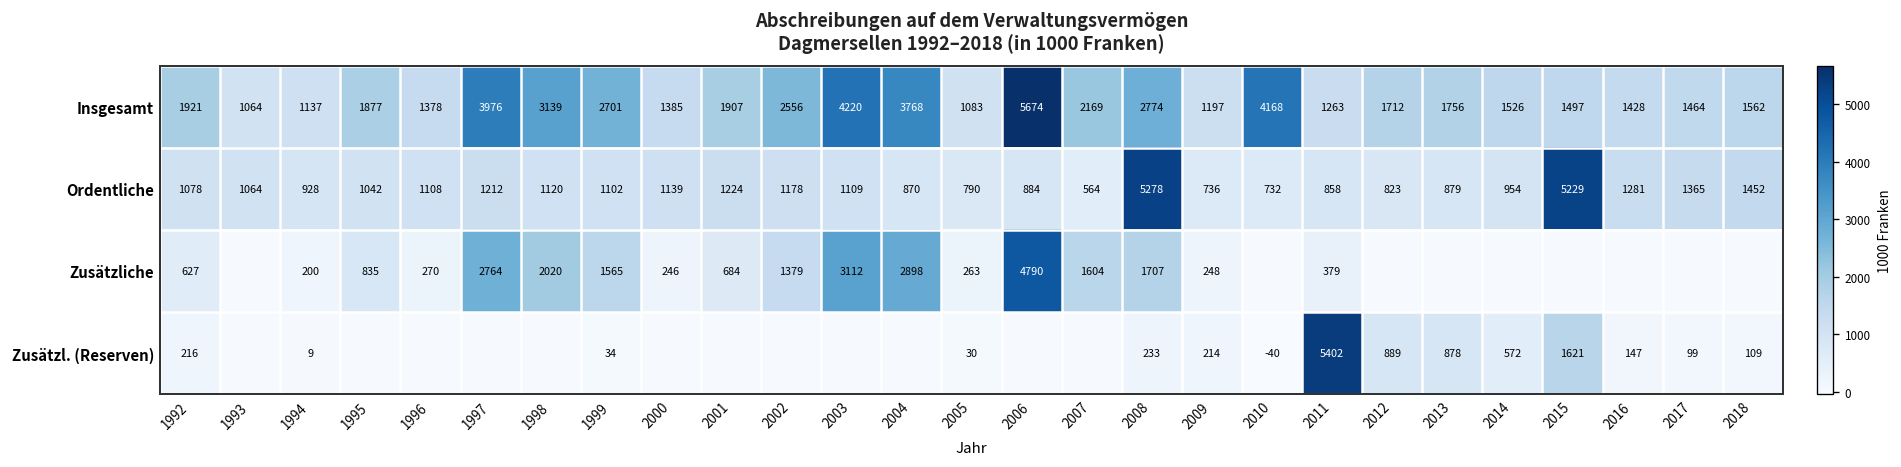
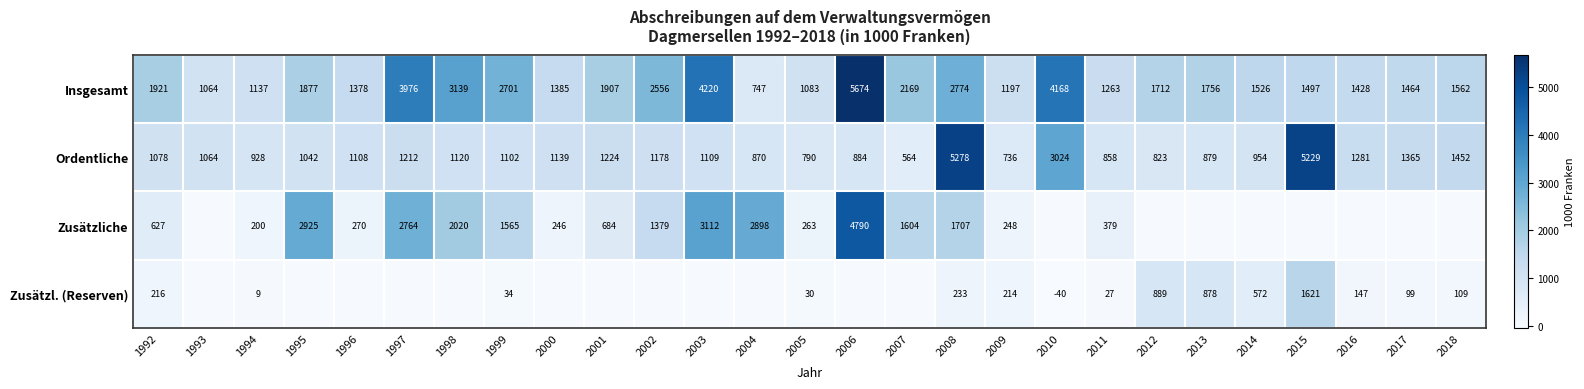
  {
    "Insgesamt": {
      "1992": 1921,
      "1993": 1064,
      "1994": 1137,
      "1995": 1877,
      "1996": 1378,
      "1997": 3976,
      "1998": 3139,
      "1999": 2701,
      "2000": 1385,
      "2001": 1907,
      "2002": 2556,
      "2003": 4220,
-     "2004": 3768,
+     "2004": 747,
      "2005": 1083,
      "2006": 5674,
      "2007": 2169,
      "2008": 2774,
      "2009": 1197,
      "2010": 4168,
      "2011": 1263,
      "2012": 1712,
      "2013": 1756,
      "2014": 1526,
      "2015": 1497,
      "2016": 1428,
      "2017": 1464,
      "2018": 1562
    },
    "Ordentliche": {
      "1992": 1078,
      "1993": 1064,
      "1994": 928,
      "1995": 1042,
      "1996": 1108,
      "1997": 1212,
      "1998": 1120,
      "1999": 1102,
      "2000": 1139,
      "2001": 1224,
      "2002": 1178,
      "2003": 1109,
      "2004": 870,
      "2005": 790,
      "2006": 884,
      "2007": 564,
      "2008": 5278,
      "2009": 736,
-     "2010": 732,
+     "2010": 3024,
      "2011": 858,
      "2012": 823,
      "2013": 879,
      "2014": 954,
      "2015": 5229,
      "2016": 1281,
      "2017": 1365,
      "2018": 1452
    },
    "Zusätzliche": {
      "1992": 627,
      "1994": 200,
-     "1995": 835,
+     "1995": 2925,
      "1996": 270,
      "1997": 2764,
      "1998": 2020,
      "1999": 1565,
      "2000": 246,
      "2001": 684,
      "2002": 1379,
      "2003": 3112,
      "2004": 2898,
      "2005": 263,
      "2006": 4790,
      "2007": 1604,
      "2008": 1707,
      "2009": 248,
      "2011": 379
    },
    "Zusätzl. (Reserven)": {
      "1992": 216,
      "1994": 9,
      "1999": 34,
      "2005": 30,
      "2008": 233,
      "2009": 214,
      "2010": -40,
-     "2011": 5402,
+     "2011": 27,
      "2012": 889,
      "2013": 878,
      "2014": 572,
      "2015": 1621,
      "2016": 147,
      "2017": 99,
      "2018": 109
    }
  }
